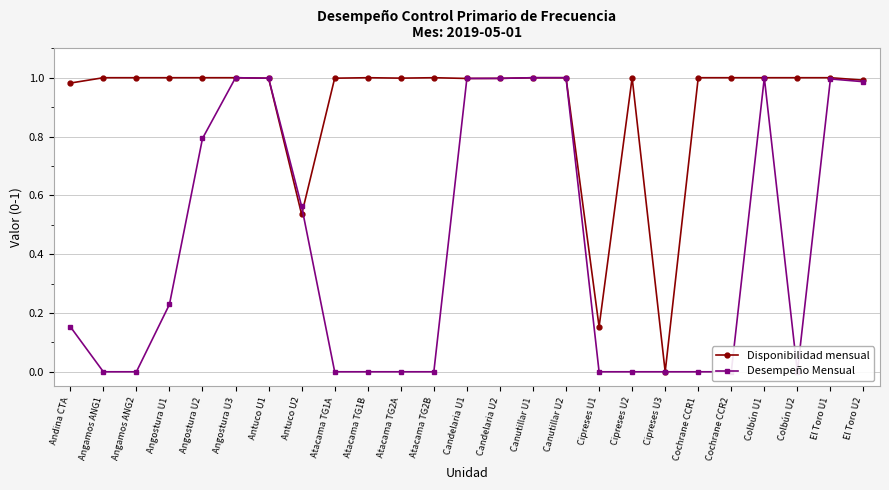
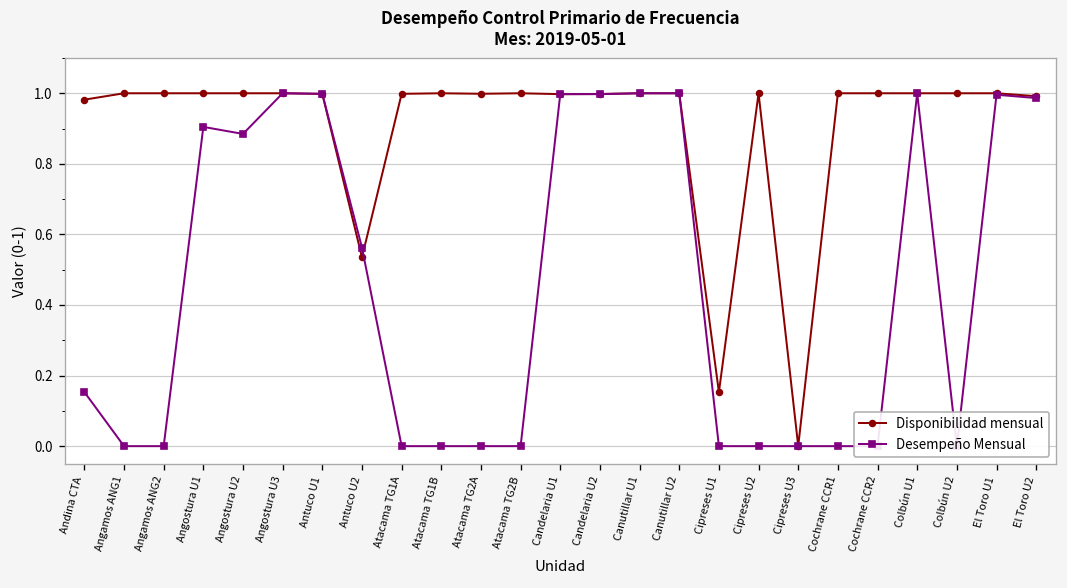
  {
    "Disponibilidad mensual": {
      "Andina CTA": 0.98,
      "Angamos ANG1": 1.00,
      "Angamos ANG2": 1.00,
      "Angostura U1": 1.00,
      "Angostura U2": 1.00,
      "Antuco U2": 0.53,
      "Atacama TG1A": 1.00,
      "Atacama TG1B": 1.00,
      "Atacama TG2A": 1.00,
      "Atacama TG2B": 1.00,
      "Cipreses U1": 0.15,
      "Cipreses U2": 1.00,
      "Cochrane CCR1": 1.00,
      "Cochrane CCR2": 1.00,
      "Colbún U2": 1.00
    },
    "Desempeño Mensual": {
      "Andina CTA": 0.15,
      "Angamos ANG1": 0.00,
      "Angamos ANG2": 0.00,
-     "Angostura U1": 0.23,
-     "Angostura U2": 0.79,
+     "Angostura U1": 0.90,
+     "Angostura U2": 0.88,
      "Antuco U2": 0.56,
      "Atacama TG1A": 0.00,
      "Atacama TG1B": 0.00,
      "Atacama TG2A": 0.00,
      "Atacama TG2B": 0.00,
      "Cipreses U1": 0.00,
      "Cipreses U2": 0.00,
      "Cochrane CCR1": 0.00
    }
  }
